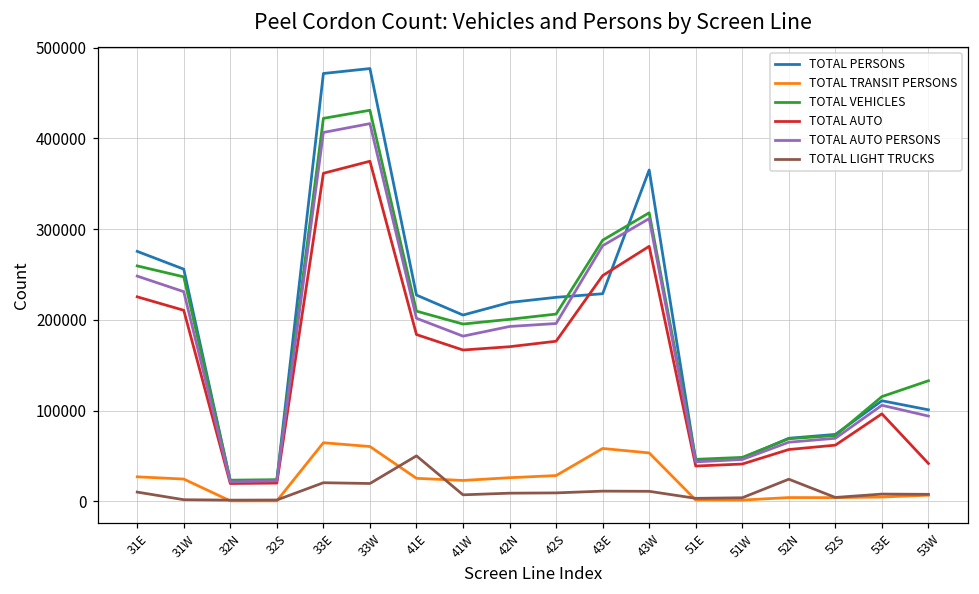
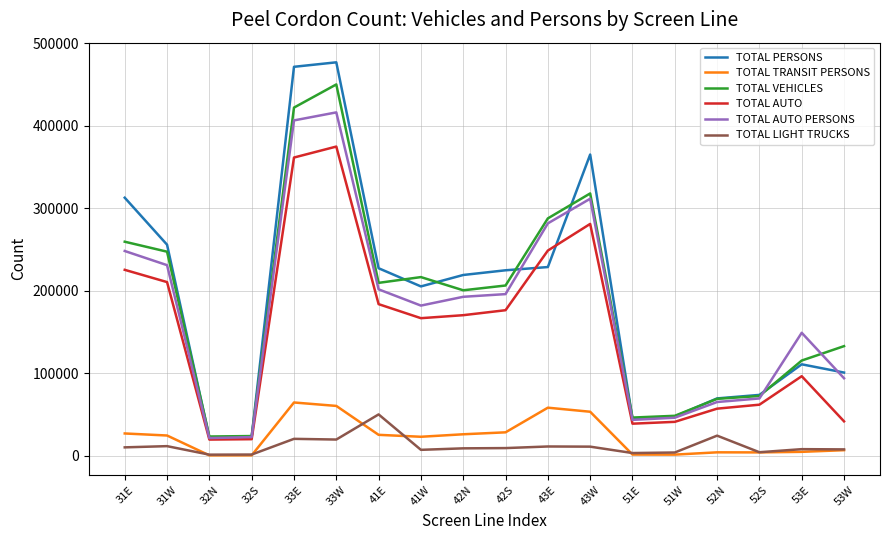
  {
    "TOTAL PERSONS": {
-     "31E": 280000,
+     "31E": 310000,
      "31W": 260000,
      "33E": 470000,
      "33W": 480000,
      "41E": 230000,
      "41W": 210000,
      "42N": 220000,
      "42S": 220000,
      "43E": 230000,
      "43W": 370000,
      "53E": 110000,
      "53W": 100000
    },
    "TOTAL TRANSIT PERSONS": {
      "31E": 30000,
      "31W": 20000,
      "33E": 60000,
      "33W": 60000,
      "41E": 30000,
      "41W": 20000,
      "42N": 30000,
      "42S": 30000,
      "43E": 60000,
      "43W": 50000,
      "52N": 0,
      "53E": 0
    },
    "TOTAL VEHICLES": {
      "31E": 260000,
      "31W": 250000,
      "33E": 420000,
-     "33W": 430000,
+     "33W": 450000,
      "41E": 210000,
-     "41W": 200000,
+     "41W": 220000,
      "42N": 200000,
      "42S": 210000,
      "43E": 290000,
      "43W": 320000,
      "53E": 120000,
      "53W": 130000
    },
    "TOTAL AUTO": {
      "31E": 230000,
      "31W": 210000,
      "33E": 360000,
      "33W": 370000,
      "41E": 180000,
      "41W": 170000,
      "42N": 170000,
      "42S": 180000,
      "43E": 250000,
      "43W": 280000,
      "51E": 40000,
      "51W": 40000,
      "52N": 60000,
      "52S": 60000,
      "53E": 100000,
      "53W": 40000
    },
    "TOTAL AUTO PERSONS": {
      "31E": 250000,
      "31W": 230000,
      "33E": 410000,
      "33W": 420000,
      "41E": 200000,
      "41W": 180000,
      "42N": 190000,
      "42S": 200000,
      "43E": 280000,
      "43W": 310000,
      "52N": 70000,
-     "53E": 110000,
+     "53E": 150000,
      "53W": 90000
    },
    "TOTAL LIGHT TRUCKS": {
      "31E": 10000,
-     "31W": 0,
+     "31W": 10000,
      "33E": 20000,
      "33W": 20000,
      "41E": 50000,
      "41W": 10000,
      "42N": 10000,
      "42S": 10000,
      "43E": 10000,
      "43W": 10000,
      "52N": 20000,
      "53E": 10000
    }
  }
